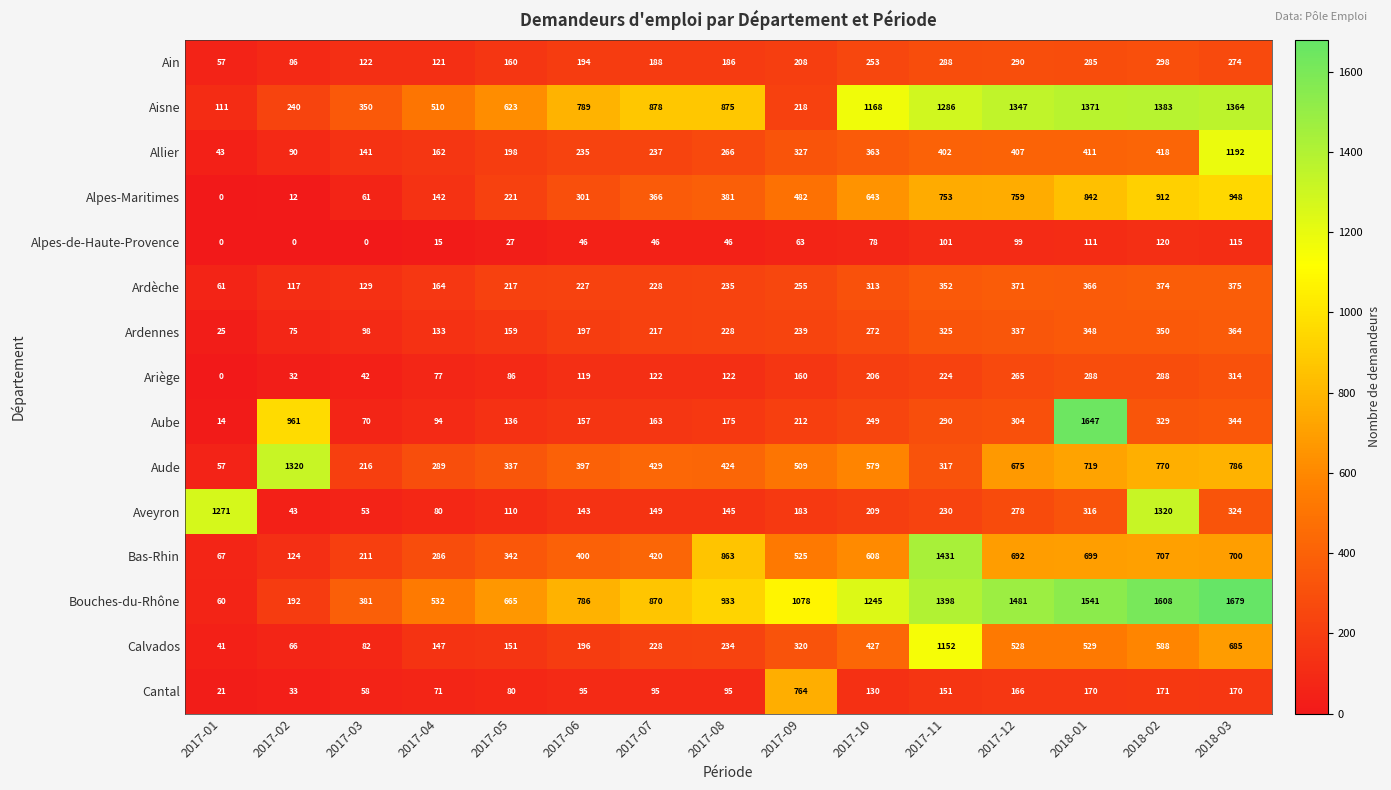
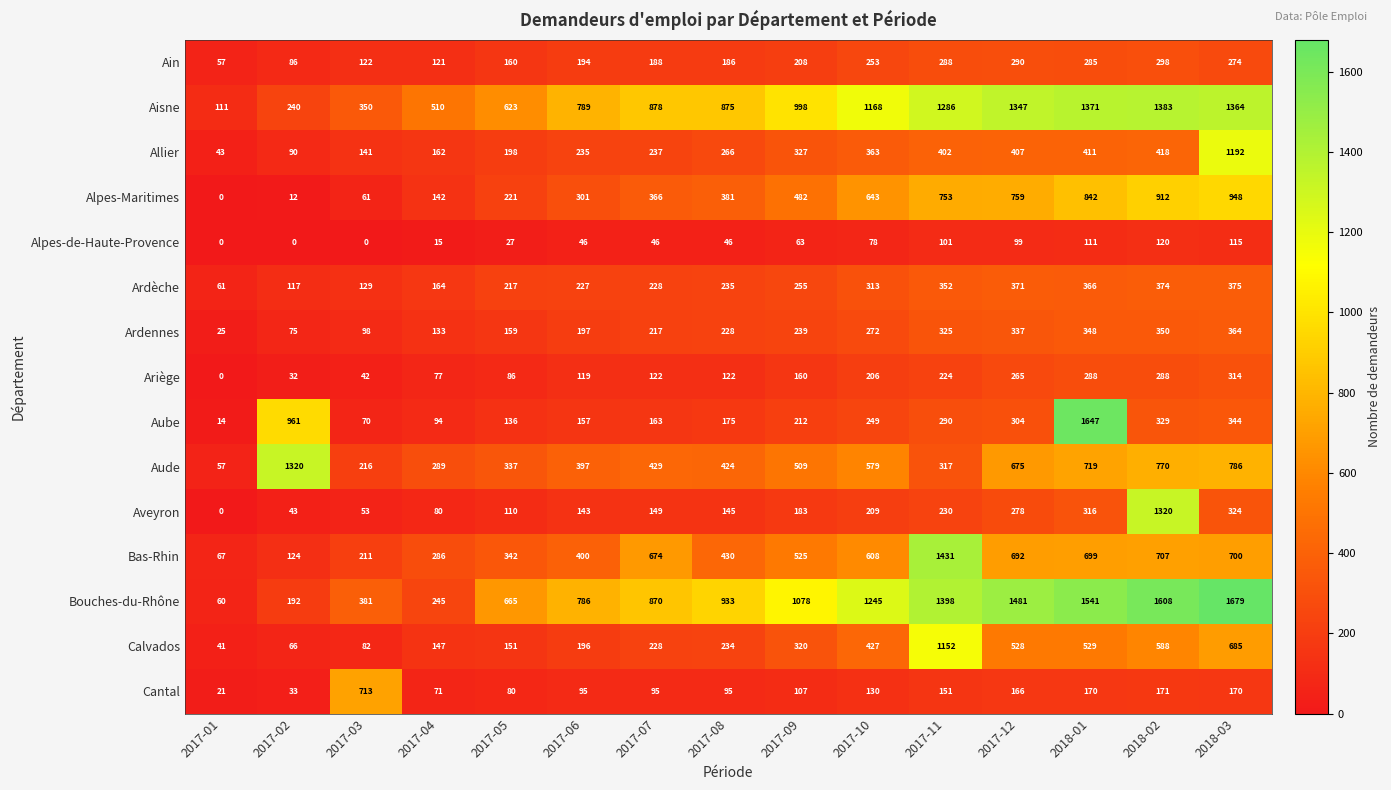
  {
    "Aisne": {
      "2017-01": 111,
      "2017-02": 240,
      "2017-03": 350,
      "2017-04": 510,
      "2017-05": 623,
      "2017-06": 789,
      "2017-07": 878,
      "2017-08": 875,
-     "2017-09": 218,
+     "2017-09": 998,
      "2017-10": 1168,
      "2017-11": 1286,
      "2017-12": 1347,
      "2018-01": 1371,
      "2018-02": 1383,
      "2018-03": 1364
    },
    "Aveyron": {
-     "2017-01": 1271,
+     "2017-01": 0,
      "2017-02": 43,
      "2017-03": 53,
      "2017-04": 80,
      "2017-05": 110,
      "2017-06": 143,
      "2017-07": 149,
      "2017-08": 145,
      "2017-09": 183,
      "2017-10": 209,
      "2017-11": 230,
      "2017-12": 278,
      "2018-01": 316,
      "2018-02": 1320,
      "2018-03": 324
    },
    "Bas-Rhin": {
      "2017-01": 67,
      "2017-02": 124,
      "2017-03": 211,
      "2017-04": 286,
      "2017-05": 342,
      "2017-06": 400,
-     "2017-07": 420,
-     "2017-08": 863,
+     "2017-07": 674,
+     "2017-08": 430,
      "2017-09": 525,
      "2017-10": 608,
      "2017-11": 1431,
      "2017-12": 692,
      "2018-01": 699,
      "2018-02": 707,
      "2018-03": 700
    },
    "Bouches-du-Rhône": {
      "2017-01": 60,
      "2017-02": 192,
      "2017-03": 381,
-     "2017-04": 532,
+     "2017-04": 245,
      "2017-05": 665,
      "2017-06": 786,
      "2017-07": 870,
      "2017-08": 933,
      "2017-09": 1078,
      "2017-10": 1245,
      "2017-11": 1398,
      "2017-12": 1481,
      "2018-01": 1541,
      "2018-02": 1608,
      "2018-03": 1679
    },
    "Cantal": {
      "2017-01": 21,
      "2017-02": 33,
-     "2017-03": 58,
+     "2017-03": 713,
      "2017-04": 71,
      "2017-05": 80,
      "2017-06": 95,
      "2017-07": 95,
      "2017-08": 95,
-     "2017-09": 764,
+     "2017-09": 107,
      "2017-10": 130,
      "2017-11": 151,
      "2017-12": 166,
      "2018-01": 170,
      "2018-02": 171,
      "2018-03": 170
    }
  }
